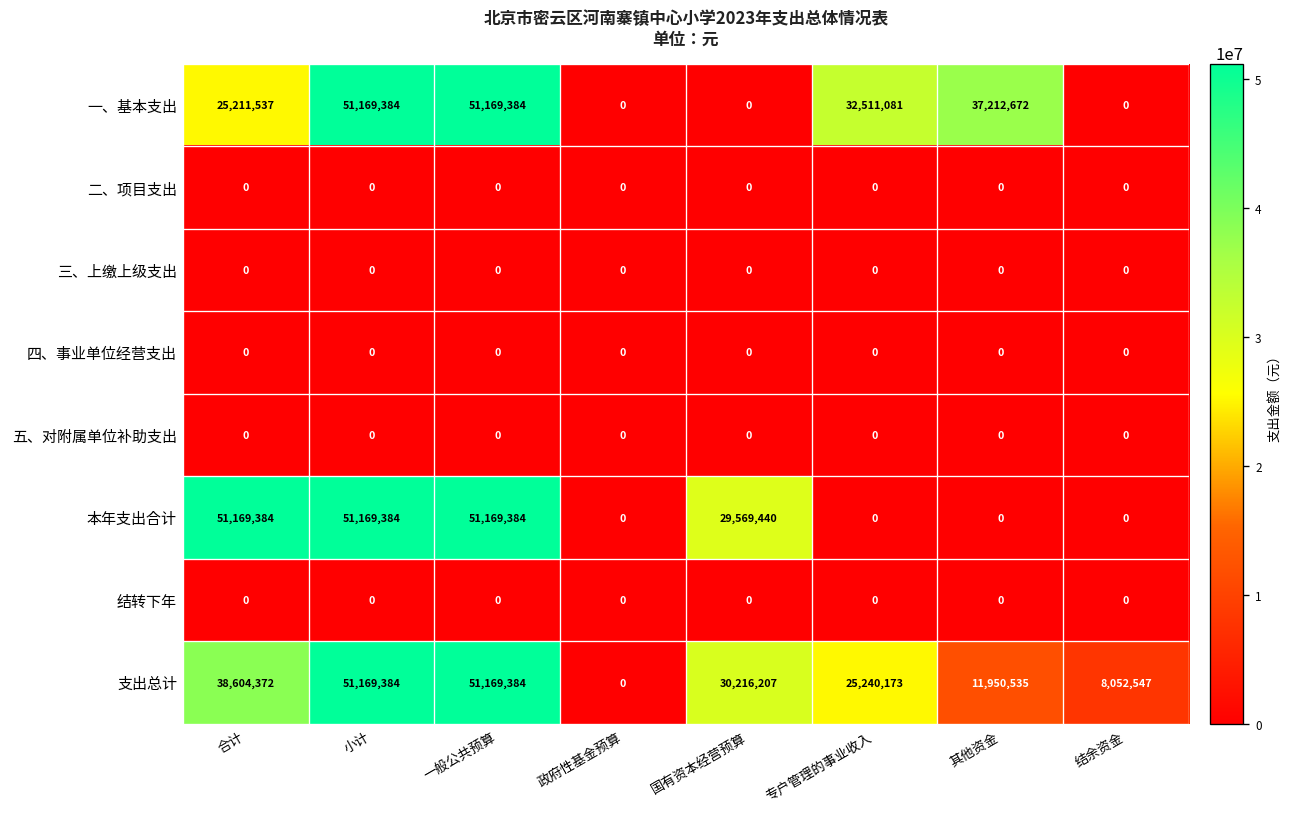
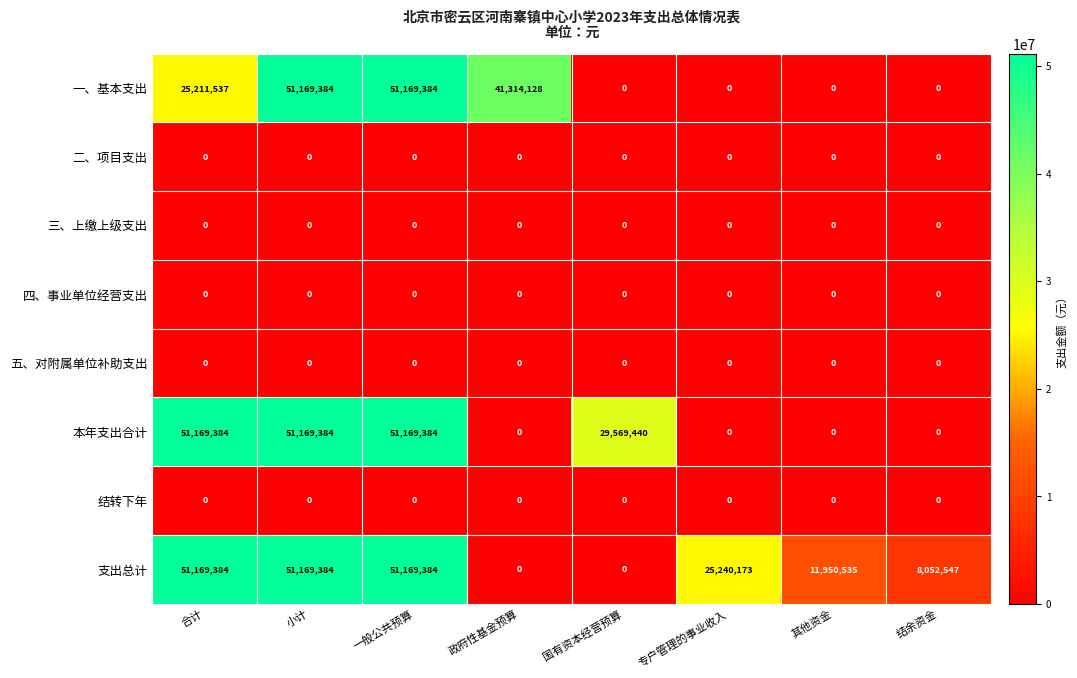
  {
    "一、基本支出": {
      "合计": "25,211,537",
      "小计": "51,169,384",
      "一般公共预算": "51,169,384",
-     "政府性基金预算": "0",
+     "政府性基金预算": "41,314,128",
      "国有资本经营预算": "0",
-     "专户管理的事业收入": "32,511,081",
-     "其他资金": "37,212,672",
+     "专户管理的事业收入": "0",
+     "其他资金": "0",
      "结余资金": "0"
    },
    "二、项目支出": {
      "合计": "0",
      "小计": "0",
      "一般公共预算": "0",
      "政府性基金预算": "0",
      "国有资本经营预算": "0",
      "专户管理的事业收入": "0",
      "其他资金": "0",
      "结余资金": "0"
    },
    "三、上缴上级支出": {
      "合计": "0",
      "小计": "0",
      "一般公共预算": "0",
      "政府性基金预算": "0",
      "国有资本经营预算": "0",
      "专户管理的事业收入": "0",
      "其他资金": "0",
      "结余资金": "0"
    },
    "四、事业单位经营支出": {
      "合计": "0",
      "小计": "0",
      "一般公共预算": "0",
      "政府性基金预算": "0",
      "国有资本经营预算": "0",
      "专户管理的事业收入": "0",
      "其他资金": "0",
      "结余资金": "0"
    },
    "五、对附属单位补助支出": {
      "合计": "0",
      "小计": "0",
      "一般公共预算": "0",
      "政府性基金预算": "0",
      "国有资本经营预算": "0",
      "专户管理的事业收入": "0",
      "其他资金": "0",
      "结余资金": "0"
    },
    "本年支出合计": {
      "合计": "51,169,384",
      "小计": "51,169,384",
      "一般公共预算": "51,169,384",
      "政府性基金预算": "0",
      "国有资本经营预算": "29,569,440",
      "专户管理的事业收入": "0",
      "其他资金": "0",
      "结余资金": "0"
    },
    "结转下年": {
      "合计": "0",
      "小计": "0",
      "一般公共预算": "0",
      "政府性基金预算": "0",
      "国有资本经营预算": "0",
      "专户管理的事业收入": "0",
      "其他资金": "0",
      "结余资金": "0"
    },
    "支出总计": {
-     "合计": "38,604,372",
+     "合计": "51,169,384",
      "小计": "51,169,384",
      "一般公共预算": "51,169,384",
      "政府性基金预算": "0",
-     "国有资本经营预算": "30,216,207",
+     "国有资本经营预算": "0",
      "专户管理的事业收入": "25,240,173",
      "其他资金": "11,950,535",
      "结余资金": "8,052,547"
    }
  }
